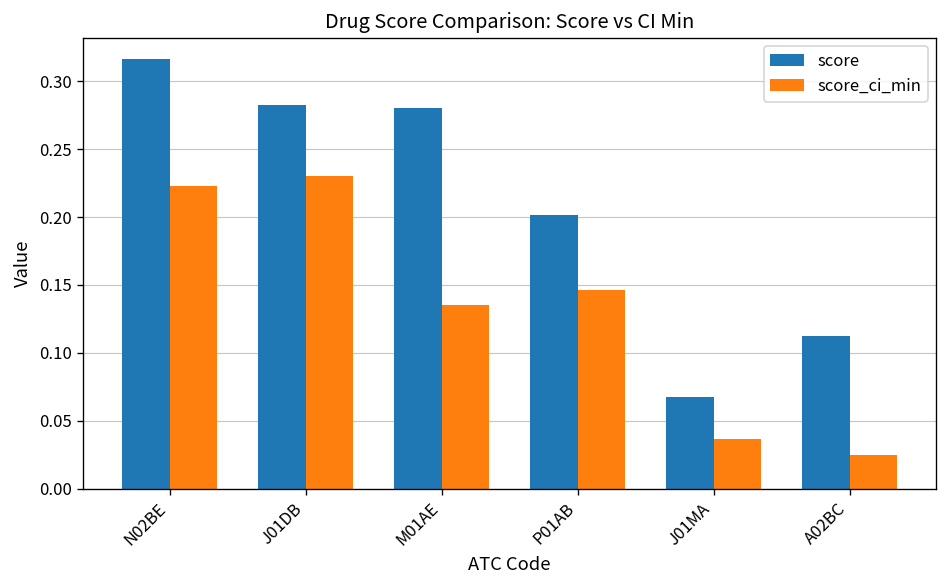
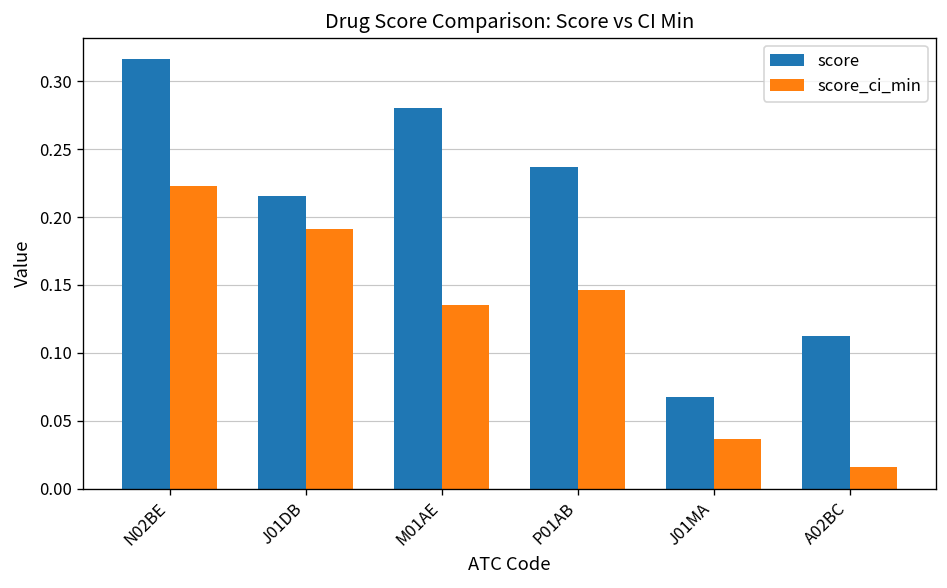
  {
    "score": {
      "N02BE": 0.316,
-     "J01DB": 0.283,
+     "J01DB": 0.216,
      "M01AE": 0.280,
-     "P01AB": 0.201,
+     "P01AB": 0.237,
      "J01MA": 0.067,
      "A02BC": 0.112
    },
    "score_ci_min": {
      "N02BE": 0.223,
-     "J01DB": 0.230,
+     "J01DB": 0.191,
      "M01AE": 0.135,
      "P01AB": 0.146,
      "J01MA": 0.037,
-     "A02BC": 0.025
+     "A02BC": 0.016
    }
  }
